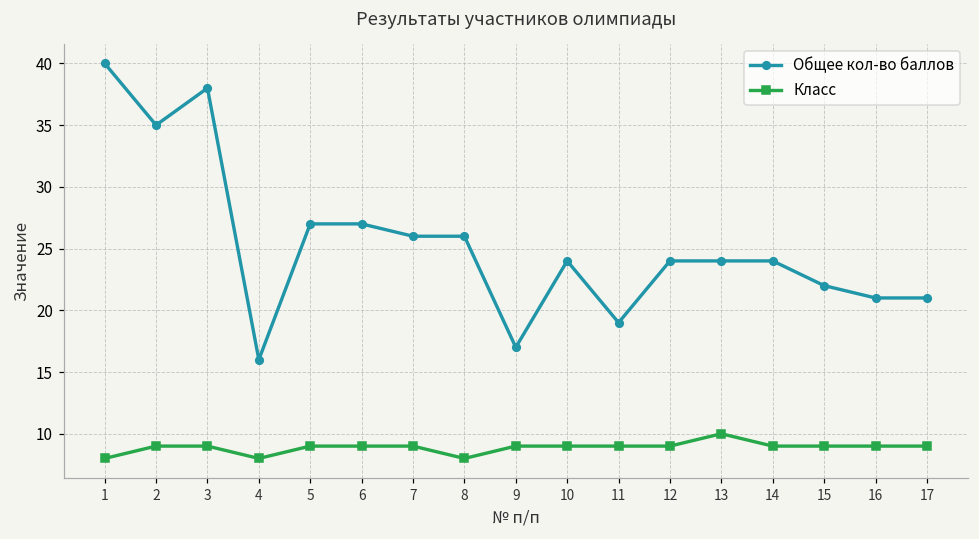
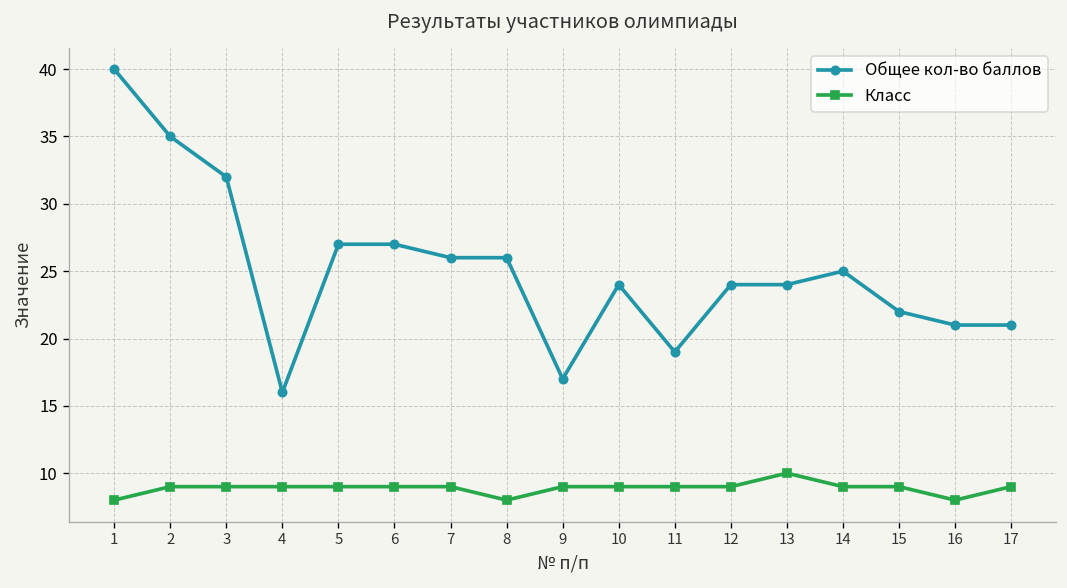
  {
    "Общее кол-во баллов": {
      "1": 40,
      "2": 35,
-     "3": 38,
+     "3": 32,
      "4": 16,
      "5": 27,
      "6": 27,
      "7": 26,
      "8": 26,
      "9": 17,
      "10": 24,
      "11": 19,
      "12": 24,
      "13": 24,
-     "14": 24,
+     "14": 25,
      "15": 22,
      "16": 21,
      "17": 21
    },
    "Класс": {
      "1": 8,
      "2": 9,
      "3": 9,
-     "4": 8,
+     "4": 9,
      "5": 9,
      "6": 9,
      "7": 9,
      "8": 8,
      "9": 9,
      "10": 9,
      "11": 9,
      "12": 9,
      "13": 10,
      "14": 9,
      "15": 9,
-     "16": 9,
+     "16": 8,
      "17": 9
    }
  }
